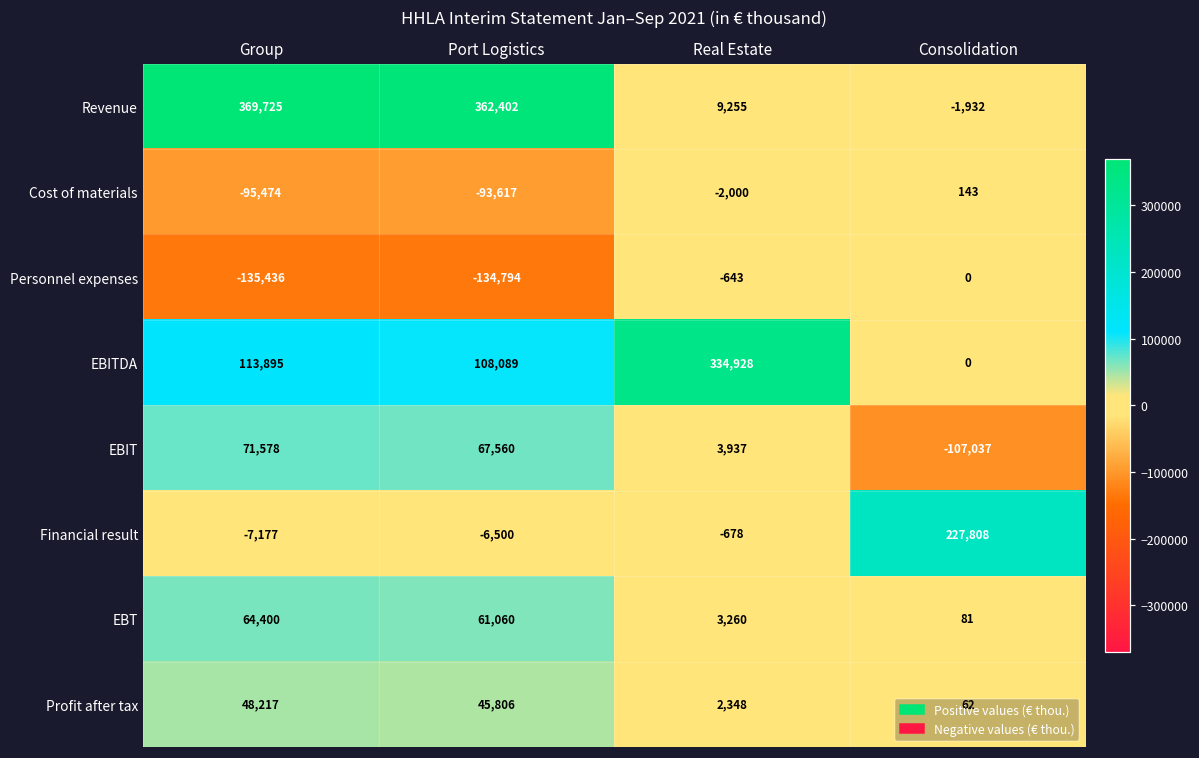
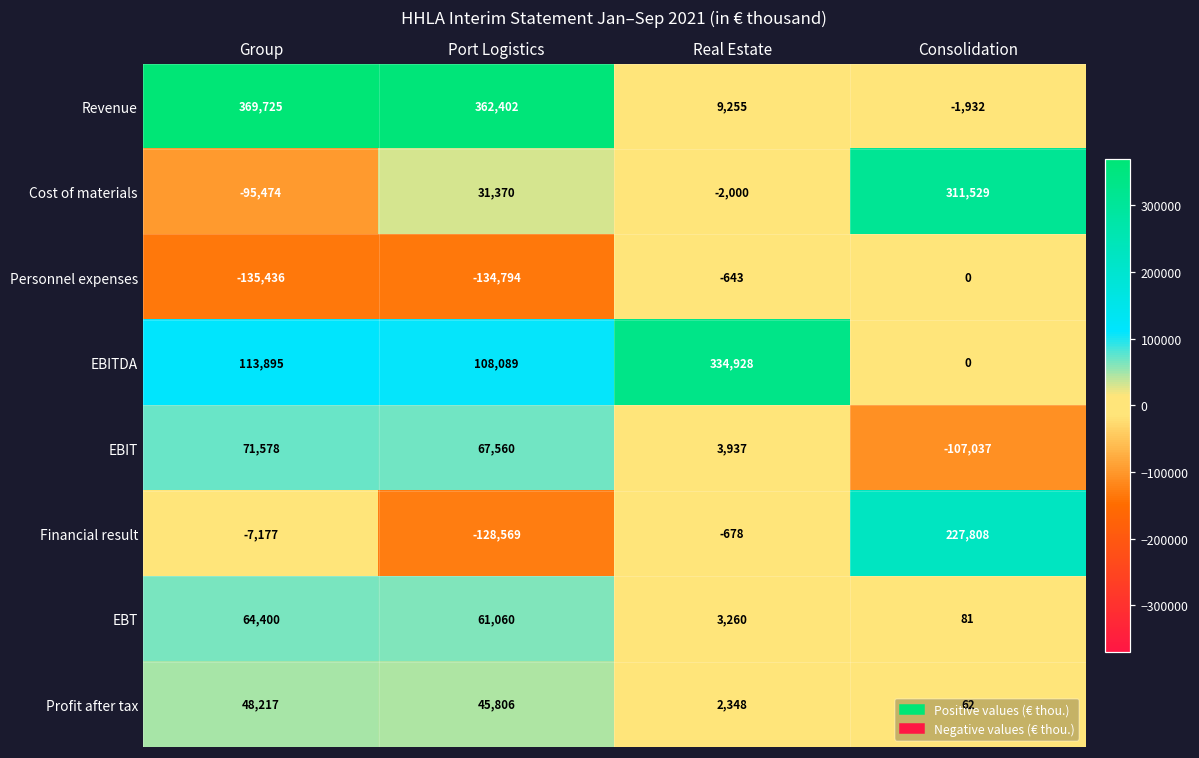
  {
    "Revenue": {
      "Group": "369,725",
      "Port Logistics": "362,402",
      "Real Estate": "9,255",
      "Consolidation": "-1,932"
    },
    "Cost of materials": {
      "Group": "-95,474",
-     "Port Logistics": "-93,617",
+     "Port Logistics": "31,370",
      "Real Estate": "-2,000",
-     "Consolidation": "143"
+     "Consolidation": "311,529"
    },
    "Personnel expenses": {
      "Group": "-135,436",
      "Port Logistics": "-134,794",
      "Real Estate": "-643",
      "Consolidation": "0"
    },
    "EBITDA": {
      "Group": "113,895",
      "Port Logistics": "108,089",
      "Real Estate": "334,928",
      "Consolidation": "0"
    },
    "EBIT": {
      "Group": "71,578",
      "Port Logistics": "67,560",
      "Real Estate": "3,937",
      "Consolidation": "-107,037"
    },
    "Financial result": {
      "Group": "-7,177",
-     "Port Logistics": "-6,500",
+     "Port Logistics": "-128,569",
      "Real Estate": "-678",
      "Consolidation": "227,808"
    },
    "EBT": {
      "Group": "64,400",
      "Port Logistics": "61,060",
      "Real Estate": "3,260",
      "Consolidation": "81"
    },
    "Profit after tax": {
      "Group": "48,217",
      "Port Logistics": "45,806",
      "Real Estate": "2,348"
    }
  }
